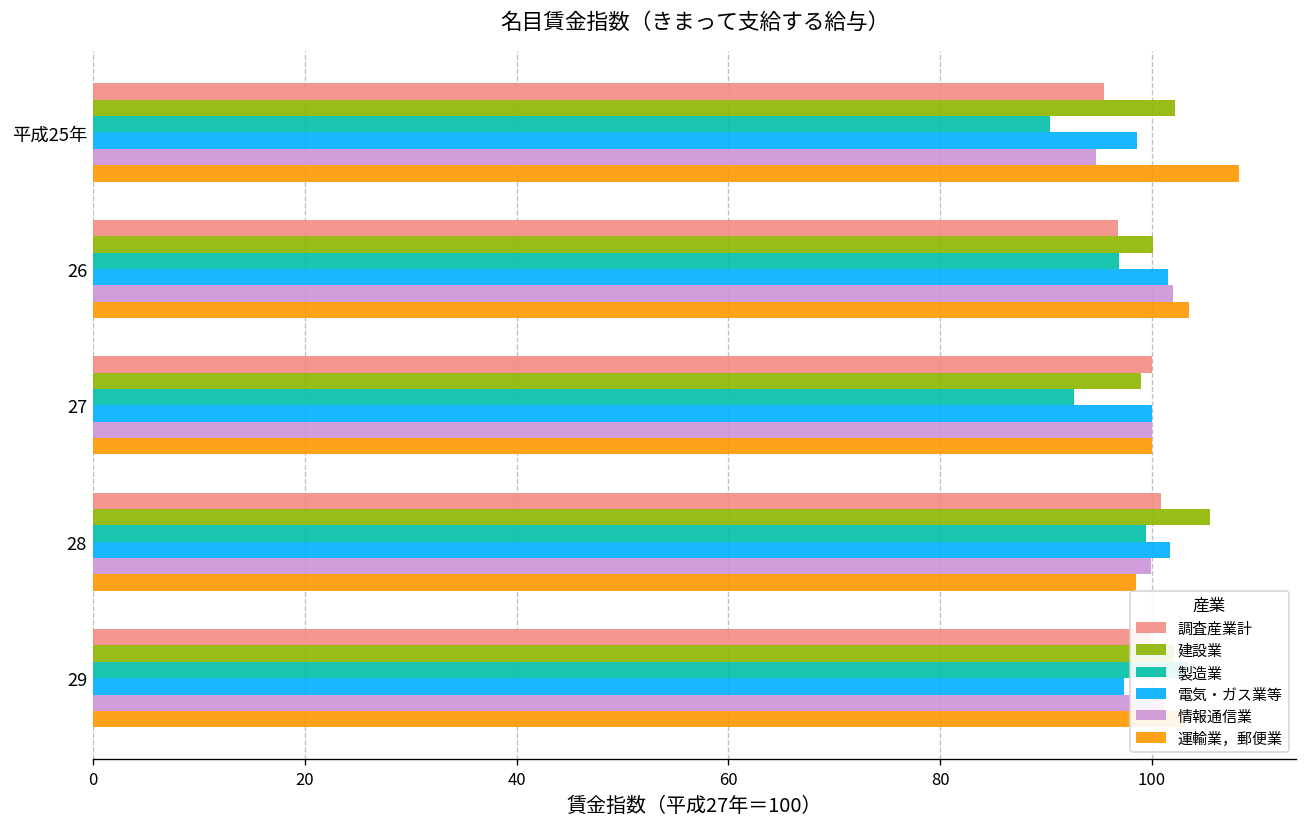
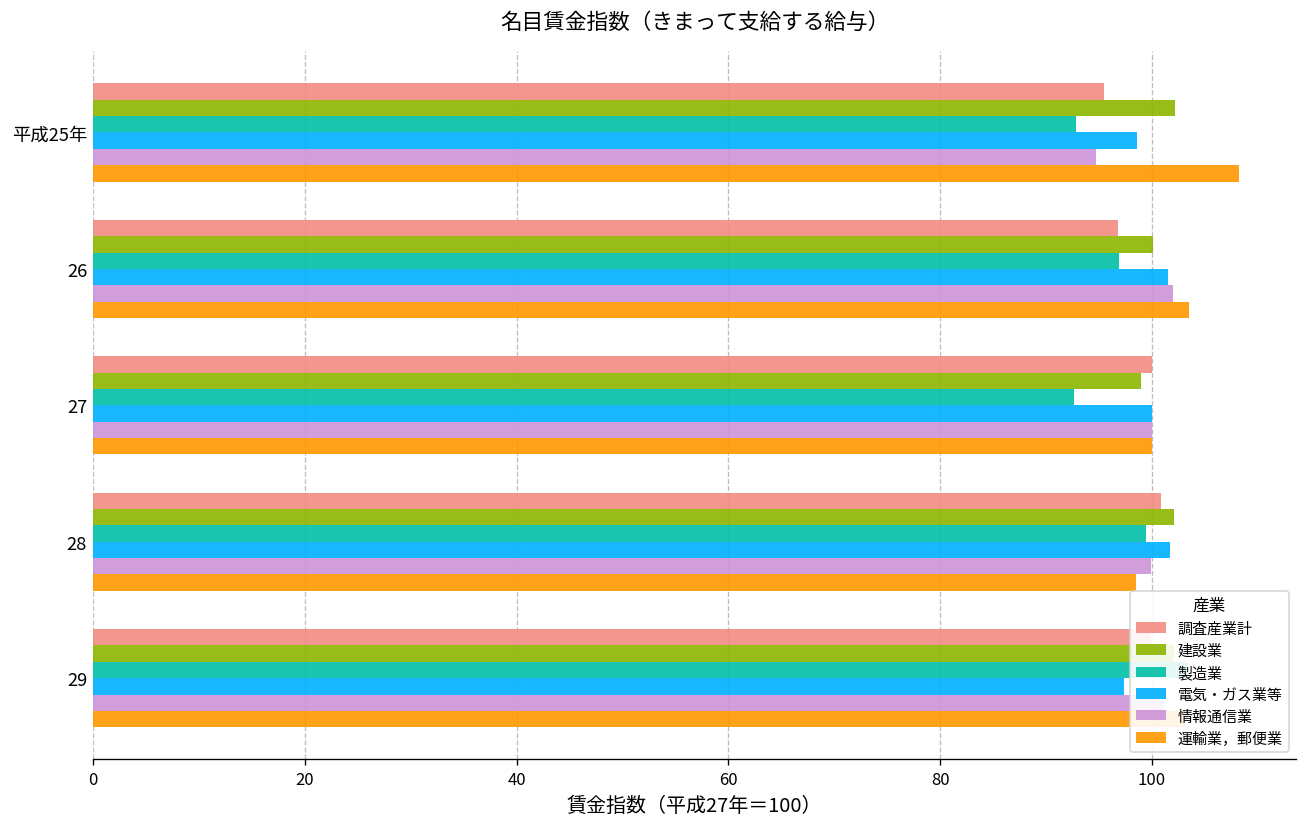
  {
    "調査産業計": {
      "平成25年": 96,
      "26": 97,
      "27": 100,
      "28": 101
    },
    "建設業": {
      "平成25年": 102,
      "26": 100,
      "27": 99,
-     "28": 106
+     "28": 102
    },
    "製造業": {
-     "平成25年": 90,
+     "平成25年": 93,
      "26": 97,
      "27": 93,
      "28": 99
    },
    "電気・ガス業等": {
      "平成25年": 99,
      "26": 102,
      "27": 100,
      "28": 102,
      "29": 97
    },
    "情報通信業": {
      "平成25年": 95,
      "26": 102,
      "27": 100,
      "28": 100
    },
    "運輸業，郵便業": {
      "平成25年": 108,
      "26": 104,
      "27": 100,
      "28": 99
    }
  }
